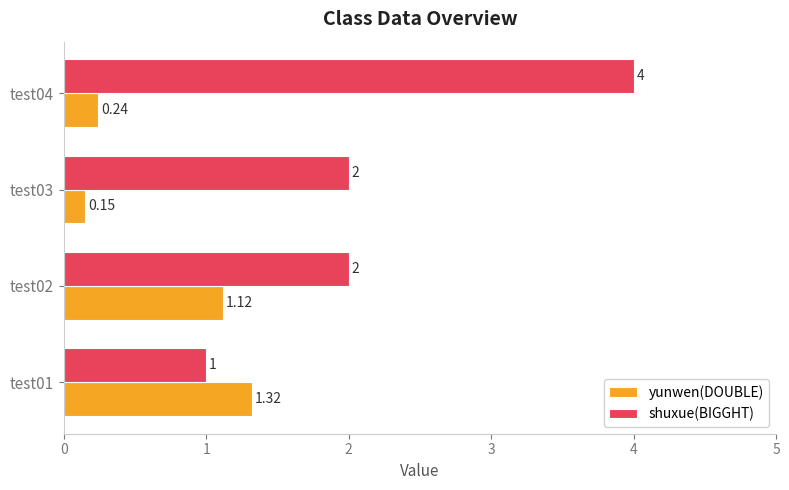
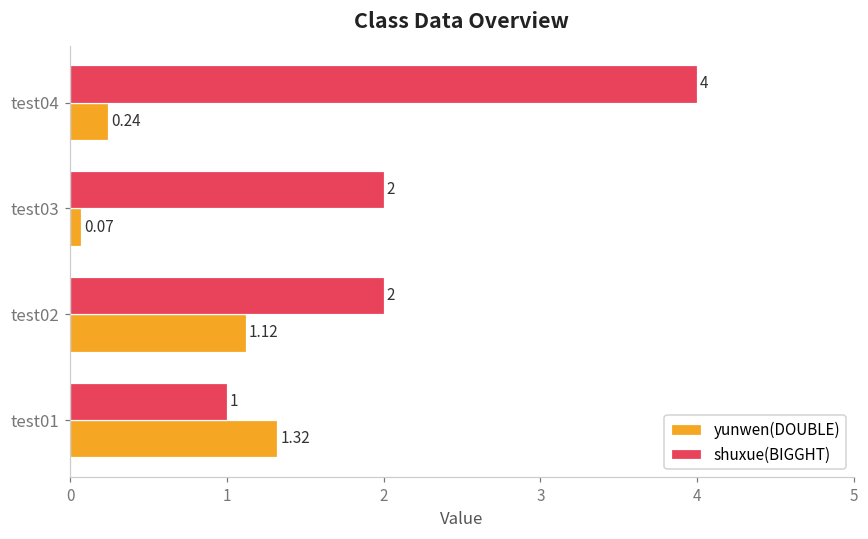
  {
    "yunwen(DOUBLE)": {
      "test04": 0.24,
-     "test03": 0.15,
+     "test03": 0.07,
      "test02": 1.12,
      "test01": 1.32
    },
    "shuxue(BIGGHT)": {
      "test04": 4,
      "test03": 2,
      "test02": 2,
      "test01": 1
    }
  }
